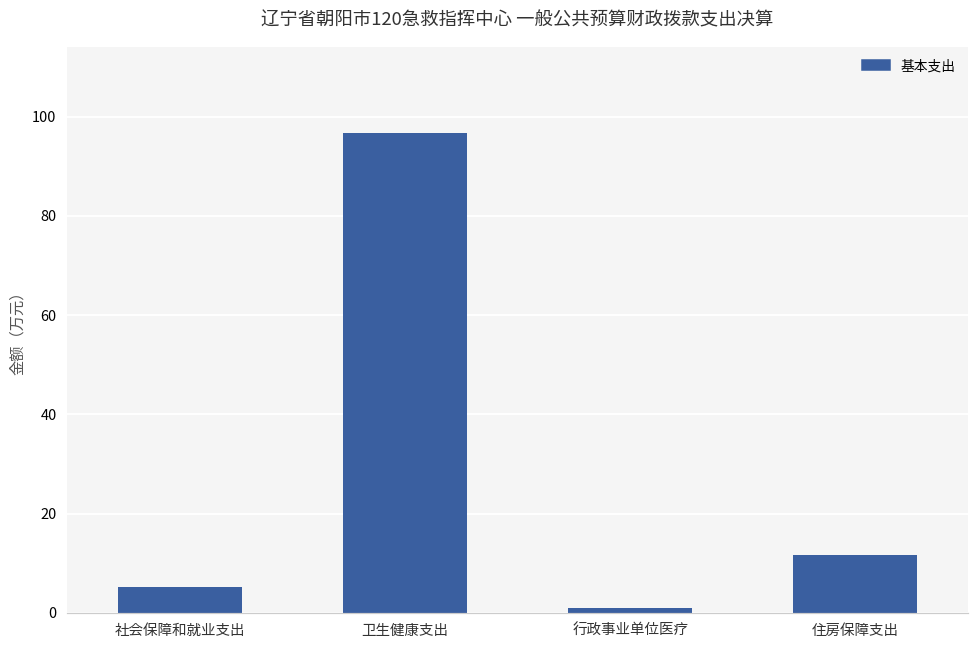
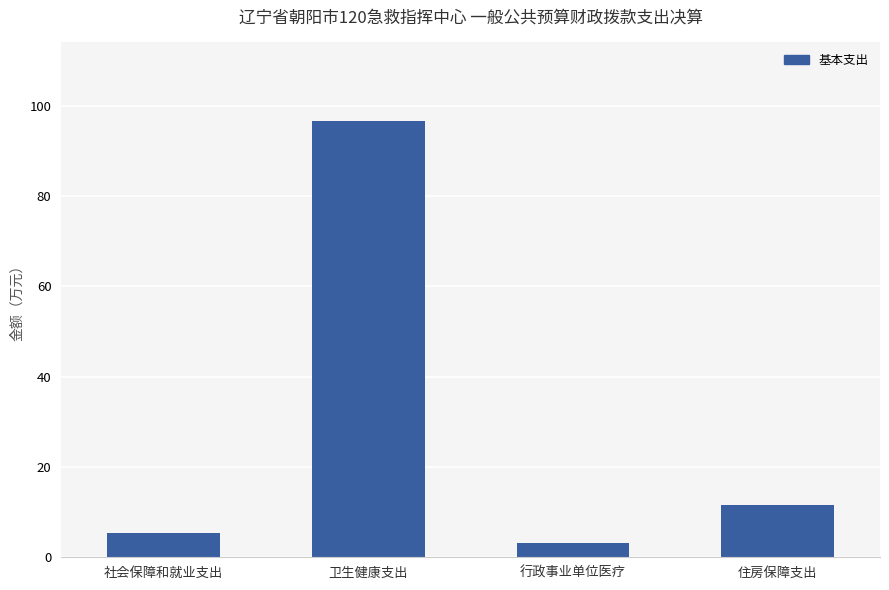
  {
    "社会保障和就业支出": 5,
    "卫生健康支出": 97,
-   "行政事业单位医疗": 1,
+   "行政事业单位医疗": 3,
    "住房保障支出": 12
  }
